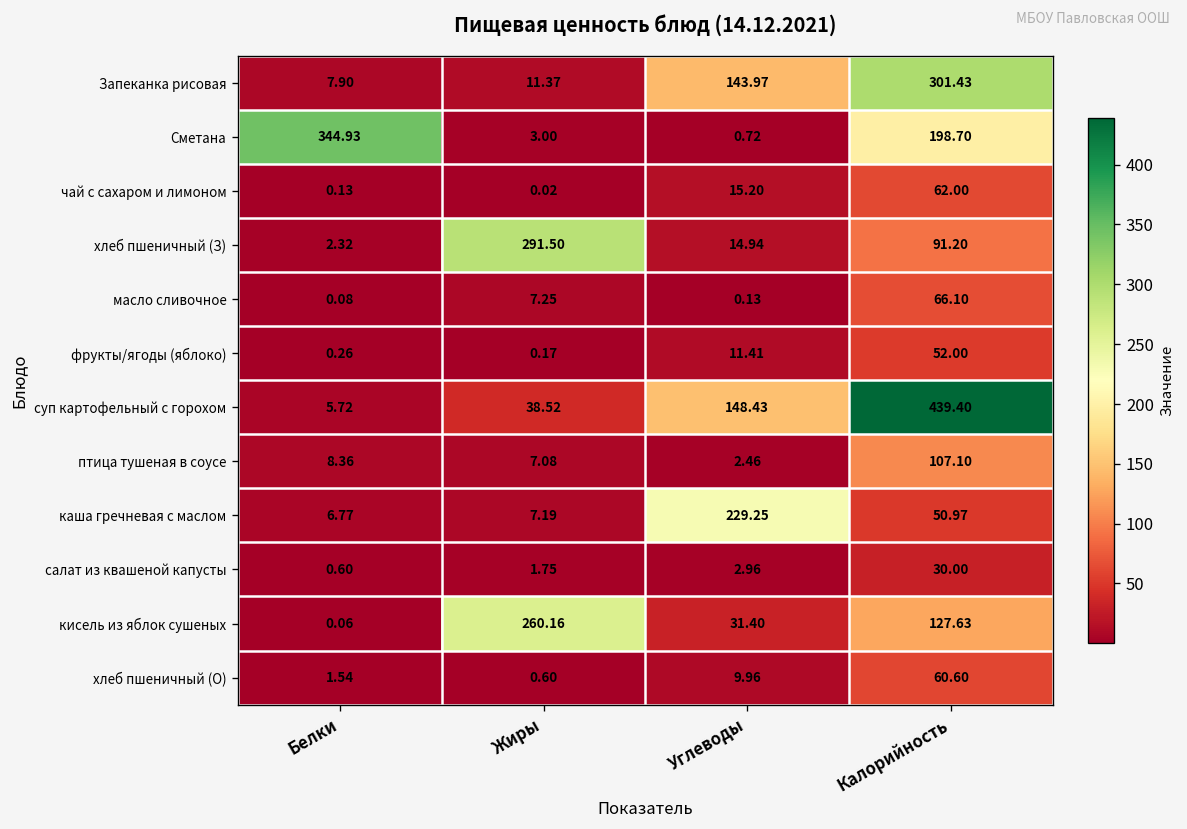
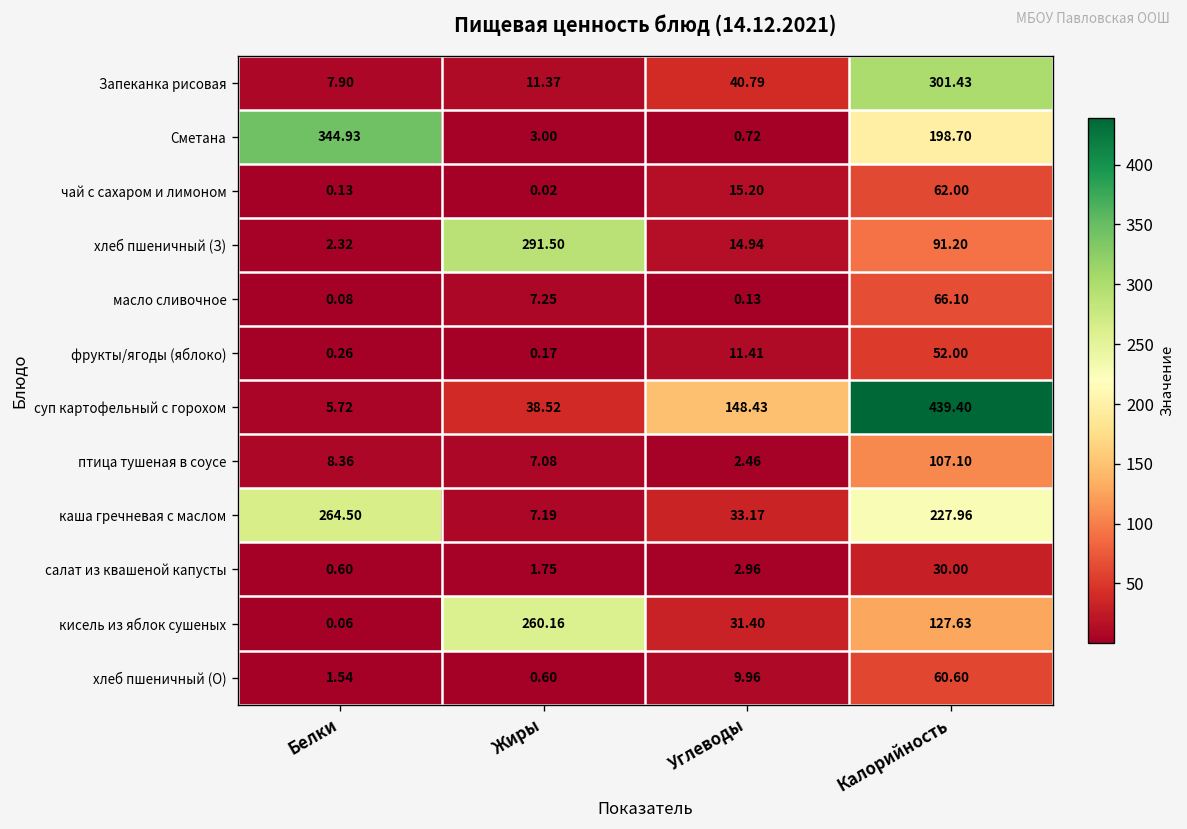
  {
    "Запеканка рисовая": {
      "Белки": 7.90,
      "Жиры": 11.37,
-     "Углеводы": 143.97,
+     "Углеводы": 40.79,
      "Калорийность": 301.43
    },
    "Сметана": {
      "Белки": 344.93,
      "Жиры": 3.00,
      "Углеводы": 0.72,
      "Калорийность": 198.70
    },
    "чай с сахаром и лимоном": {
      "Белки": 0.13,
      "Жиры": 0.02,
      "Углеводы": 15.20,
      "Калорийность": 62.00
    },
    "хлеб пшеничный (З)": {
      "Белки": 2.32,
      "Жиры": 291.50,
      "Углеводы": 14.94,
      "Калорийность": 91.20
    },
    "масло сливочное": {
      "Белки": 0.08,
      "Жиры": 7.25,
      "Углеводы": 0.13,
      "Калорийность": 66.10
    },
    "фрукты/ягоды (яблоко)": {
      "Белки": 0.26,
      "Жиры": 0.17,
      "Углеводы": 11.41,
      "Калорийность": 52.00
    },
    "суп картофельный с горохом": {
      "Белки": 5.72,
      "Жиры": 38.52,
      "Углеводы": 148.43,
      "Калорийность": 439.40
    },
    "птица тушеная в соусе": {
      "Белки": 8.36,
      "Жиры": 7.08,
      "Углеводы": 2.46,
      "Калорийность": 107.10
    },
    "каша гречневая с маслом": {
-     "Белки": 6.77,
+     "Белки": 264.50,
      "Жиры": 7.19,
-     "Углеводы": 229.25,
-     "Калорийность": 50.97
+     "Углеводы": 33.17,
+     "Калорийность": 227.96
    },
    "салат из квашеной капусты": {
      "Белки": 0.60,
      "Жиры": 1.75,
      "Углеводы": 2.96,
      "Калорийность": 30.00
    },
    "кисель из яблок сушеных": {
      "Белки": 0.06,
      "Жиры": 260.16,
      "Углеводы": 31.40,
      "Калорийность": 127.63
    },
    "хлеб пшеничный (О)": {
      "Белки": 1.54,
      "Жиры": 0.60,
      "Углеводы": 9.96,
      "Калорийность": 60.60
    }
  }
